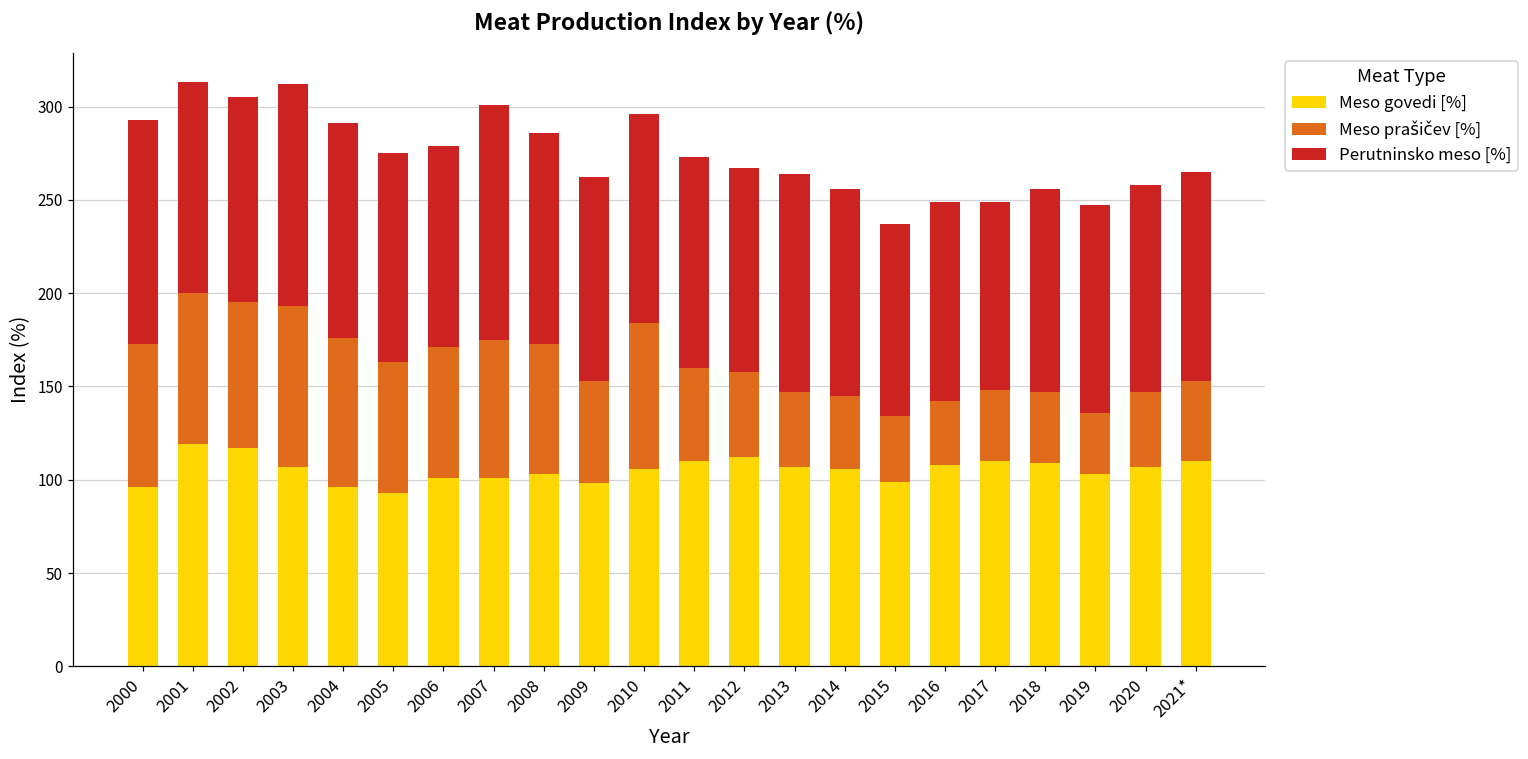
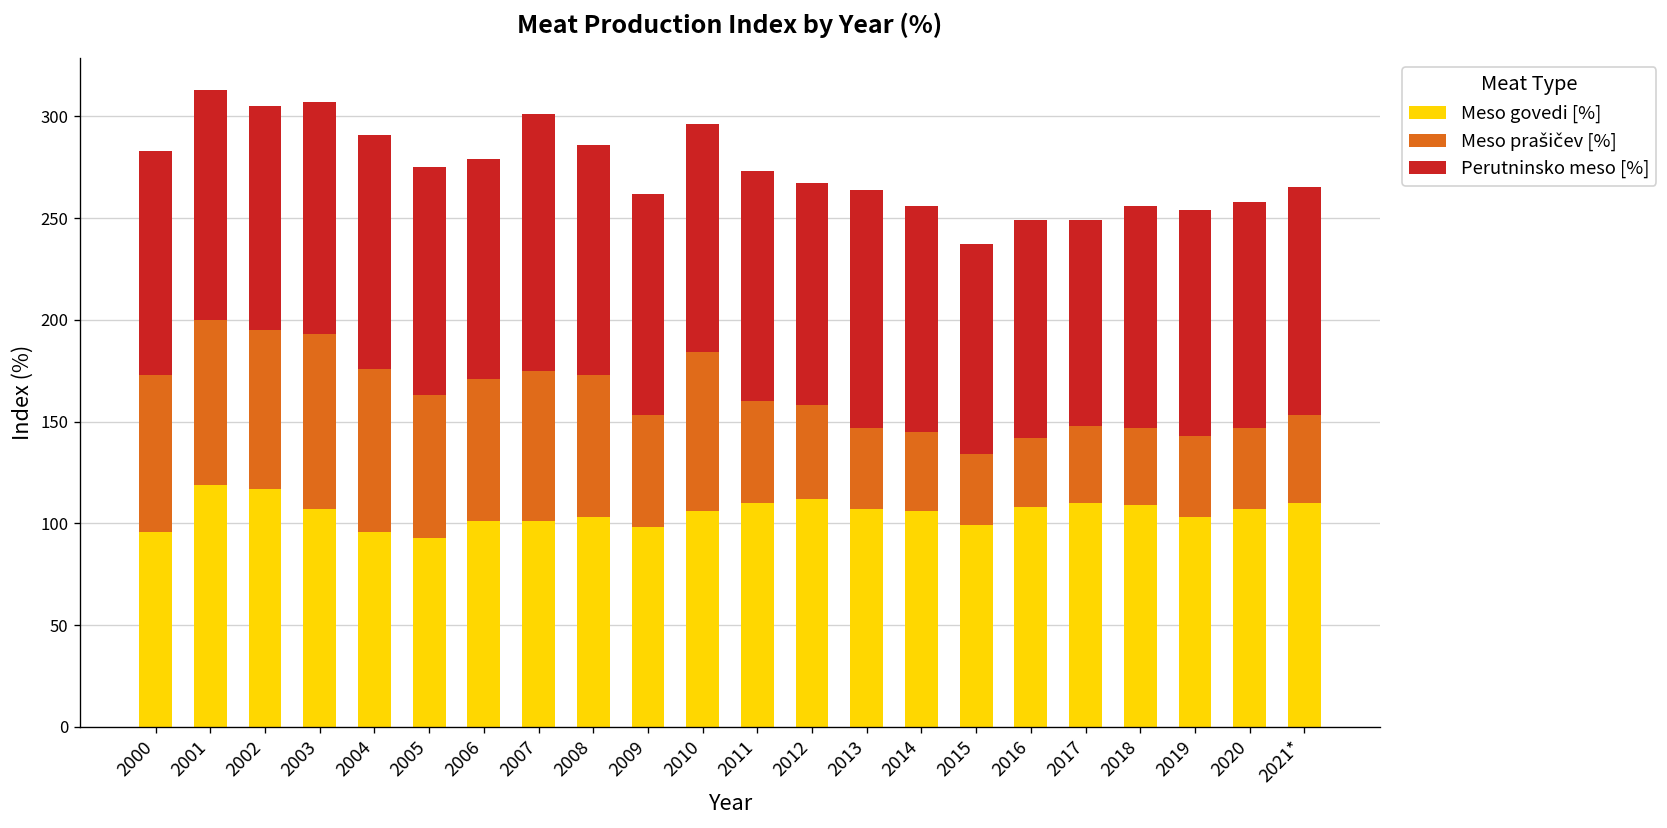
  {
    "Meso govedi [%]": {
      "2000": 96,
      "2001": 119,
      "2002": 117,
      "2003": 107,
      "2004": 96,
      "2005": 93,
      "2006": 101,
      "2007": 101,
      "2008": 103,
      "2009": 98,
      "2010": 106,
      "2011": 110,
      "2012": 112,
      "2013": 107,
      "2014": 106,
      "2015": 99,
      "2016": 108,
      "2017": 110,
      "2018": 109,
      "2019": 103,
      "2020": 107,
      "2021*": 110
    },
    "Meso prašičev [%]": {
      "2000": 77,
      "2001": 81,
      "2002": 78,
      "2003": 86,
      "2004": 80,
      "2005": 70,
      "2006": 70,
      "2007": 74,
      "2008": 70,
      "2009": 55,
      "2010": 78,
      "2011": 50,
      "2012": 46,
      "2013": 40,
      "2014": 39,
      "2015": 35,
      "2016": 34,
      "2017": 38,
      "2018": 38,
-     "2019": 33,
+     "2019": 40,
      "2020": 40,
      "2021*": 43
    },
    "Perutninsko meso [%]": {
-     "2000": 120,
+     "2000": 110,
      "2001": 113,
      "2002": 110,
-     "2003": 119,
+     "2003": 114,
      "2004": 115,
      "2005": 112,
      "2006": 108,
      "2007": 126,
      "2008": 113,
      "2009": 109,
      "2010": 112,
      "2011": 113,
      "2012": 109,
      "2013": 117,
      "2014": 111,
      "2015": 103,
      "2016": 107,
      "2017": 101,
      "2018": 109,
      "2019": 111,
      "2020": 111,
      "2021*": 112
    }
  }
